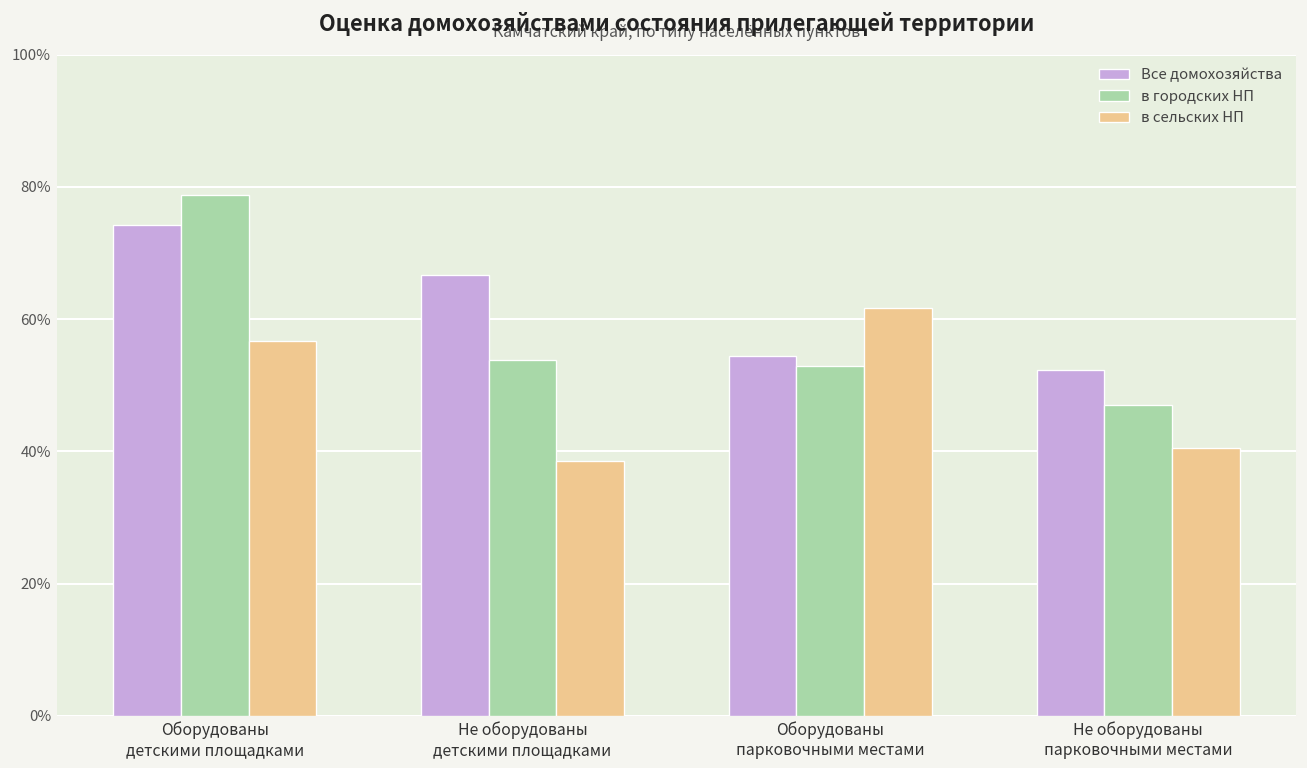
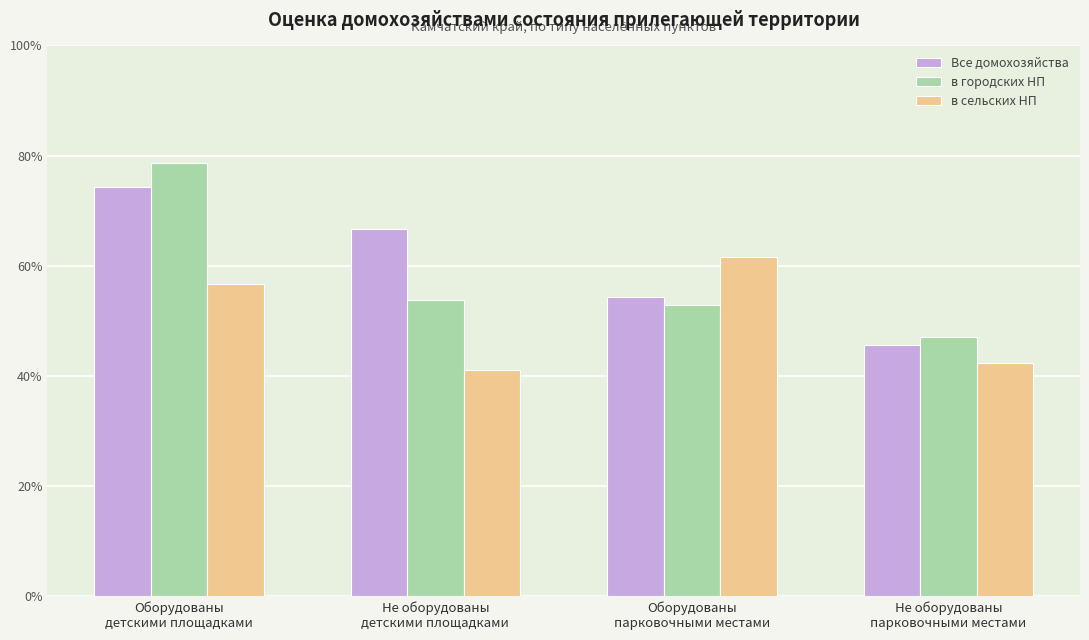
  {
    "Все домохозяйства": {
      "Оборудованы детскими площадками": "74%",
      "Не оборудованы детскими площадками": "67%",
      "Оборудованы парковочными местами": "54%",
-     "Не оборудованы парковочными местами": "52%"
+     "Не оборудованы парковочными местами": "46%"
    },
    "в городских НП": {
      "Оборудованы детскими площадками": "79%",
      "Не оборудованы детскими площадками": "54%",
      "Оборудованы парковочными местами": "53%",
      "Не оборудованы парковочными местами": "47%"
    },
    "в сельских НП": {
      "Оборудованы детскими площадками": "57%",
-     "Не оборудованы детскими площадками": "39%",
+     "Не оборудованы детскими площадками": "41%",
      "Оборудованы парковочными местами": "62%",
-     "Не оборудованы парковочными местами": "41%"
+     "Не оборудованы парковочными местами": "42%"
    }
  }
